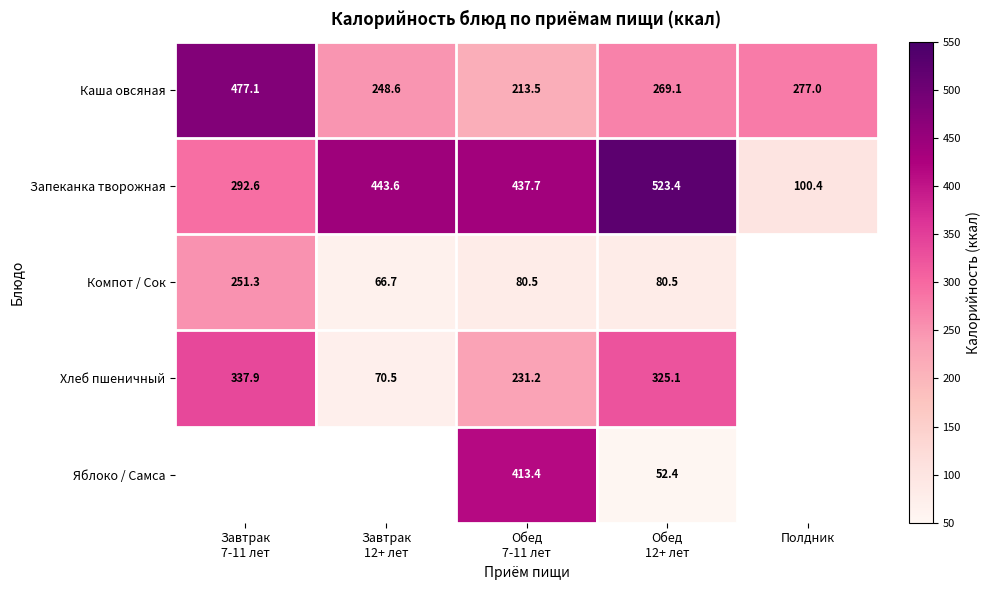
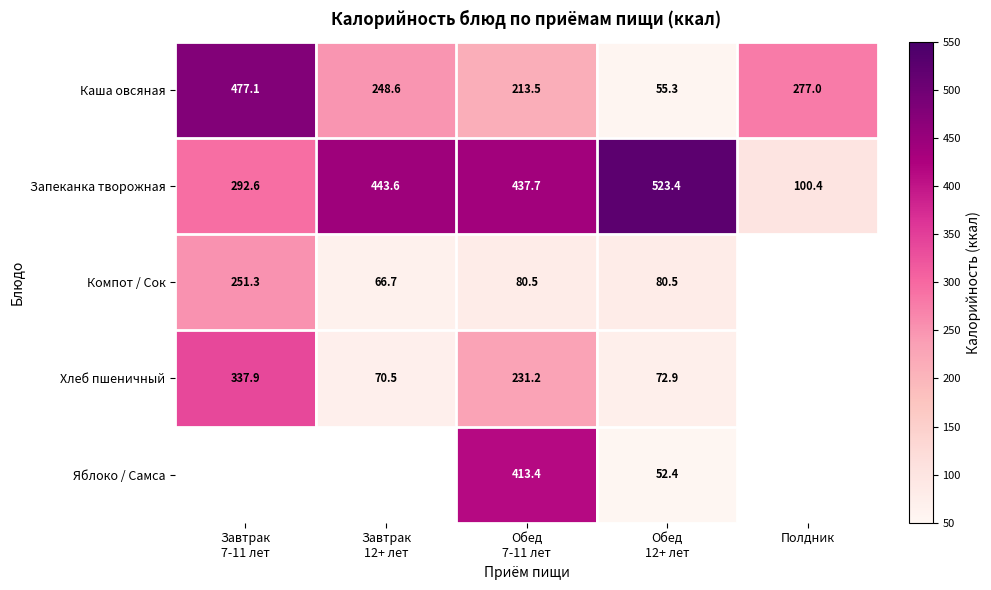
  {
    "Каша овсяная": {
      "Завтрак 7-11 лет": 477.1,
      "Завтрак 12+ лет": 248.6,
      "Обед 7-11 лет": 213.5,
-     "Обед 12+ лет": 269.1,
+     "Обед 12+ лет": 55.3,
      "Полдник": 277.0
    },
    "Запеканка творожная": {
      "Завтрак 7-11 лет": 292.6,
      "Завтрак 12+ лет": 443.6,
      "Обед 7-11 лет": 437.7,
      "Обед 12+ лет": 523.4,
      "Полдник": 100.4
    },
    "Компот / Сок": {
      "Завтрак 7-11 лет": 251.3,
      "Завтрак 12+ лет": 66.7,
      "Обед 7-11 лет": 80.5,
      "Обед 12+ лет": 80.5
    },
    "Хлеб пшеничный": {
      "Завтрак 7-11 лет": 337.9,
      "Завтрак 12+ лет": 70.5,
      "Обед 7-11 лет": 231.2,
-     "Обед 12+ лет": 325.1
+     "Обед 12+ лет": 72.9
    },
    "Яблоко / Самса": {
      "Обед 7-11 лет": 413.4,
      "Обед 12+ лет": 52.4
    }
  }
